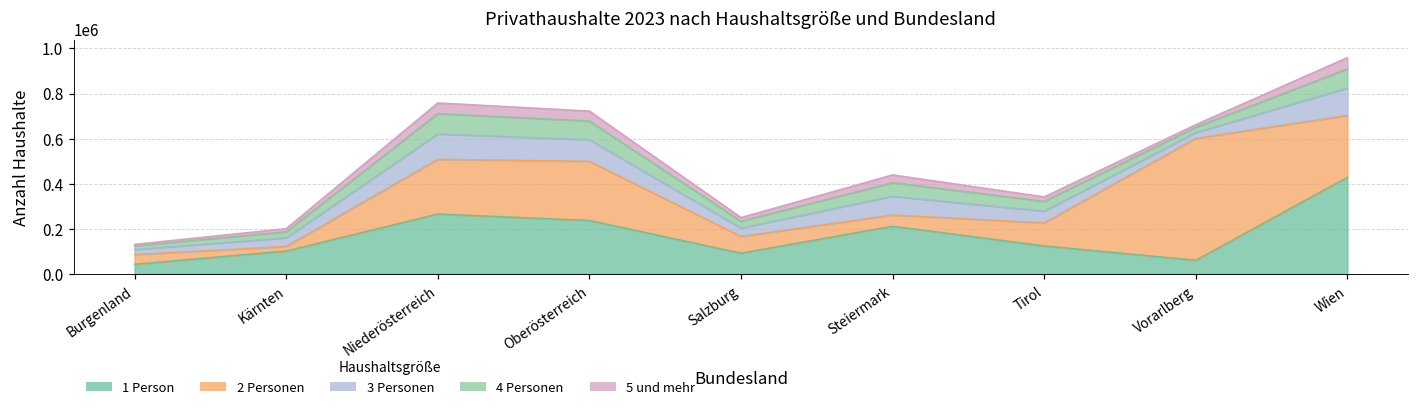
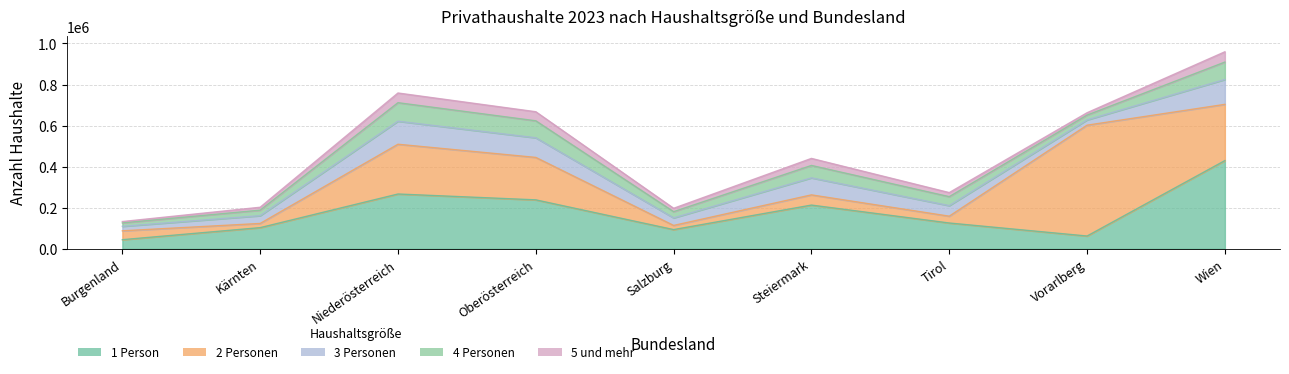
  {
    "2 Personen": {
      "Burgenland": 40000,
      "Kärnten": 20000,
      "Niederösterreich": 240000,
-     "Oberösterreich": 260000,
-     "Salzburg": 70000,
+     "Oberösterreich": 210000,
+     "Salzburg": 20000,
      "Steiermark": 50000,
-     "Tirol": 100000,
+     "Tirol": 30000,
      "Vorarlberg": 540000,
      "Wien": 270000
    }
  }
